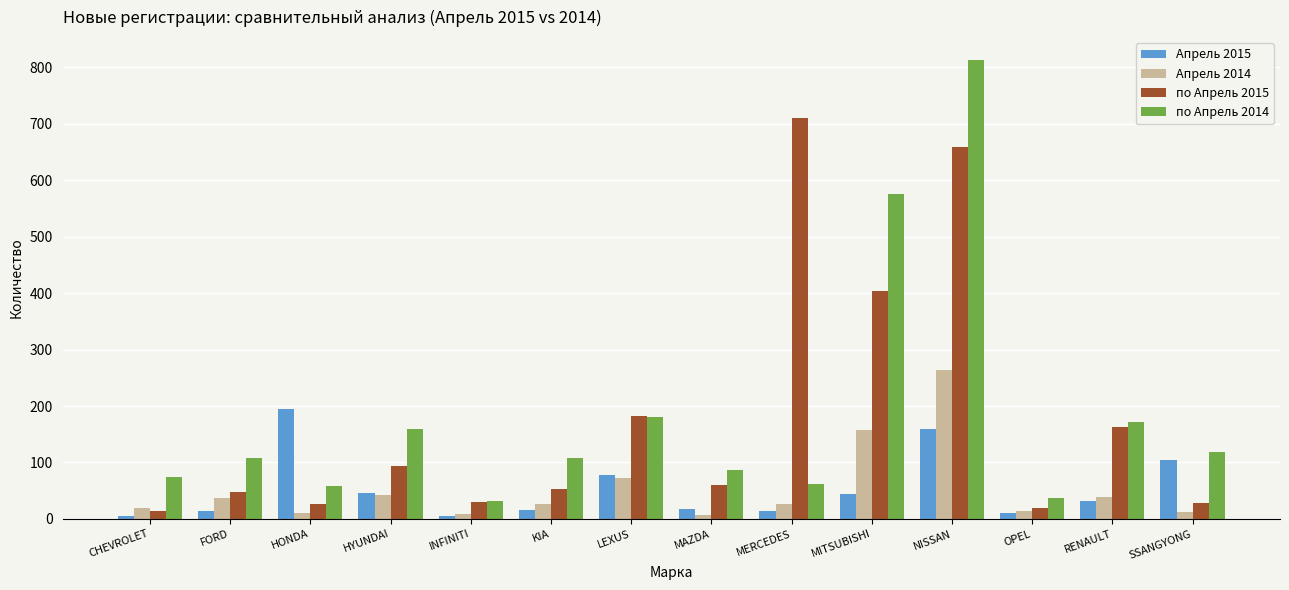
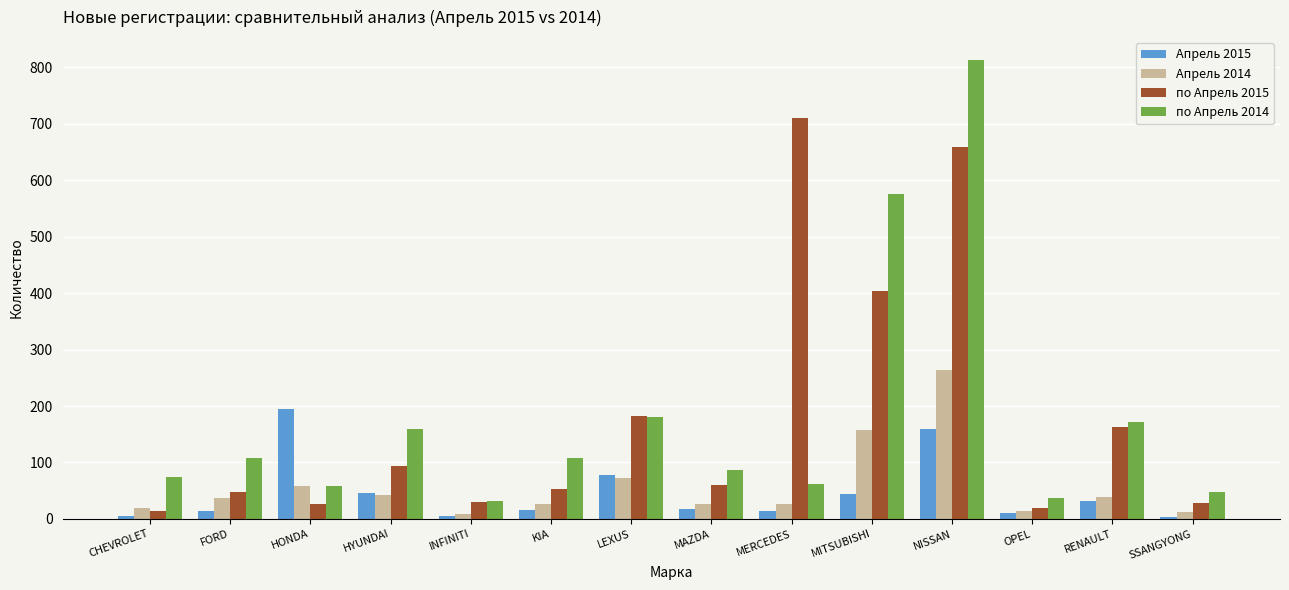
  {
    "Апрель 2015": {
      "CHEVROLET": 10,
      "FORD": 10,
      "HONDA": 200,
      "HYUNDAI": 50,
      "INFINITI": 10,
      "KIA": 20,
      "LEXUS": 80,
      "MAZDA": 20,
      "MERCEDES": 10,
      "MITSUBISHI": 40,
      "NISSAN": 160,
      "OPEL": 10,
      "RENAULT": 30,
-     "SSANGYONG": 100
+     "SSANGYONG": 0
    },
    "Апрель 2014": {
      "CHEVROLET": 20,
      "FORD": 40,
-     "HONDA": 10,
+     "HONDA": 60,
      "HYUNDAI": 40,
      "INFINITI": 10,
      "KIA": 30,
      "LEXUS": 70,
-     "MAZDA": 10,
+     "MAZDA": 30,
      "MERCEDES": 30,
      "MITSUBISHI": 160,
      "NISSAN": 260,
      "OPEL": 10,
      "RENAULT": 40,
      "SSANGYONG": 10
    },
    "по Апрель 2015": {
      "CHEVROLET": 10,
      "FORD": 50,
      "HONDA": 30,
      "HYUNDAI": 90,
      "INFINITI": 30,
      "KIA": 50,
      "LEXUS": 180,
      "MAZDA": 60,
      "MERCEDES": 710,
      "MITSUBISHI": 400,
      "NISSAN": 660,
      "OPEL": 20,
      "RENAULT": 160,
      "SSANGYONG": 30
    },
    "по Апрель 2014": {
      "CHEVROLET": 80,
      "FORD": 110,
      "HONDA": 60,
      "HYUNDAI": 160,
      "INFINITI": 30,
      "KIA": 110,
      "LEXUS": 180,
      "MAZDA": 90,
      "MERCEDES": 60,
      "MITSUBISHI": 580,
      "NISSAN": 810,
      "OPEL": 40,
      "RENAULT": 170,
-     "SSANGYONG": 120
+     "SSANGYONG": 50
    }
  }
